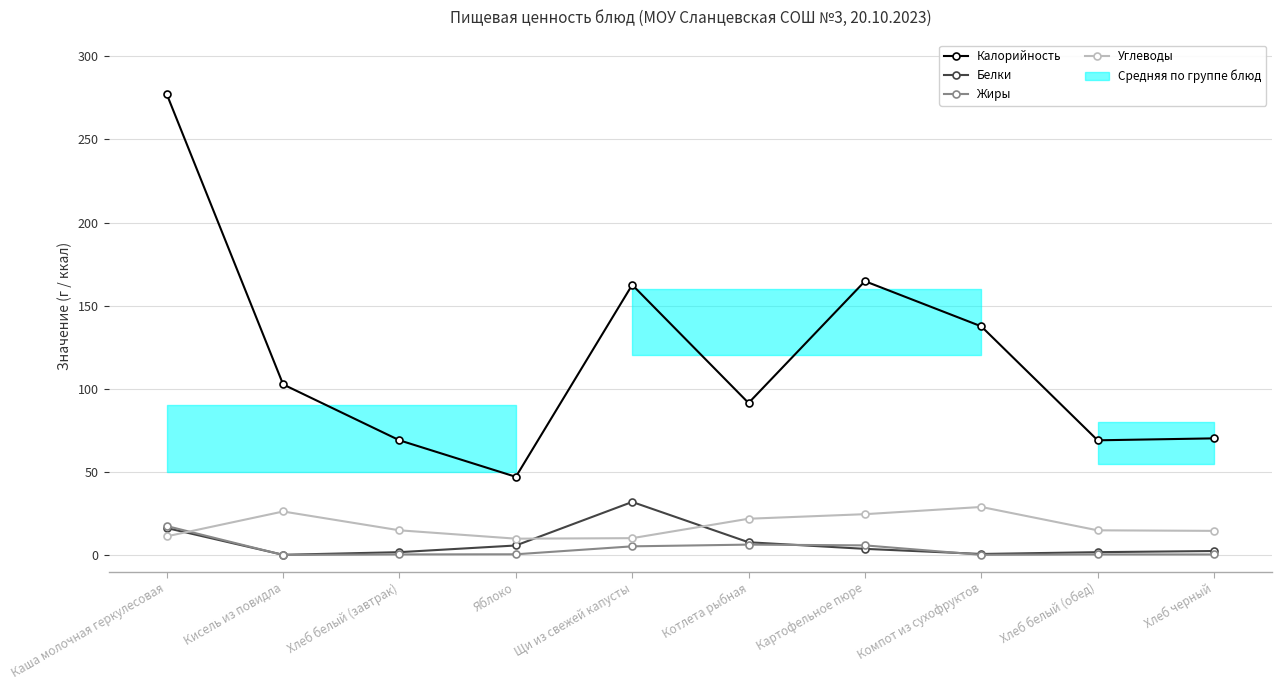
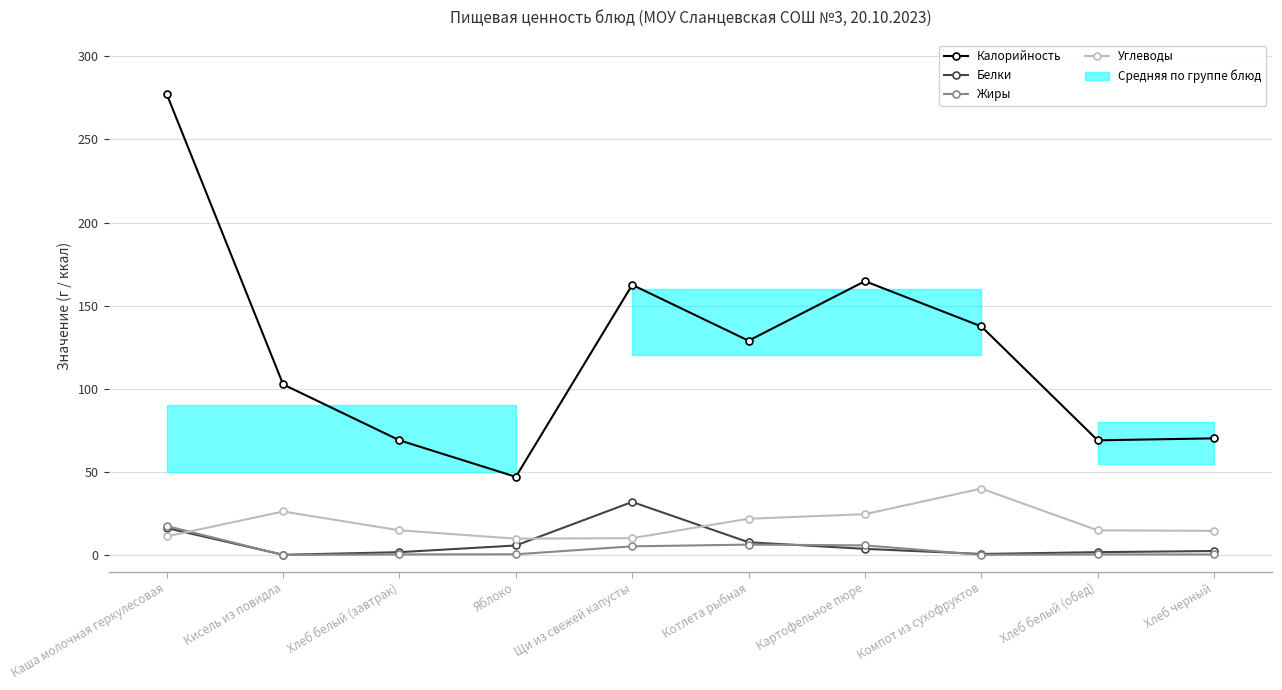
  {
    "Калорийность": {
      "Каша молочная геркулесовая": 277,
      "Кисель из повидла": 103,
      "Хлеб белый (завтрак)": 69,
      "Яблоко": 47,
      "Щи из свежей капусты": 163,
-     "Котлета рыбная": 91,
+     "Котлета рыбная": 129,
      "Картофельное пюре": 165,
      "Компот из сухофруктов": 138,
      "Хлеб белый (обед)": 69,
      "Хлеб черный": 70
    },
    "Белки": {
      "Яблоко": 6,
      "Щи из свежей капусты": 32,
      "Картофельное пюре": 4,
      "Хлеб черный": 2
    },
    "Жиры": {
      "Яблоко": 0,
      "Щи из свежей капусты": 5,
      "Картофельное пюре": 6,
      "Хлеб черный": 0
    },
    "Углеводы": {
      "Каша молочная геркулесовая": 11,
      "Кисель из повидла": 26,
      "Хлеб белый (завтрак)": 15,
      "Яблоко": 10,
      "Щи из свежей капусты": 10,
      "Котлета рыбная": 22,
      "Картофельное пюре": 25,
-     "Компот из сухофруктов": 29,
+     "Компот из сухофруктов": 40,
      "Хлеб белый (обед)": 15,
      "Хлеб черный": 14
    }
  }
